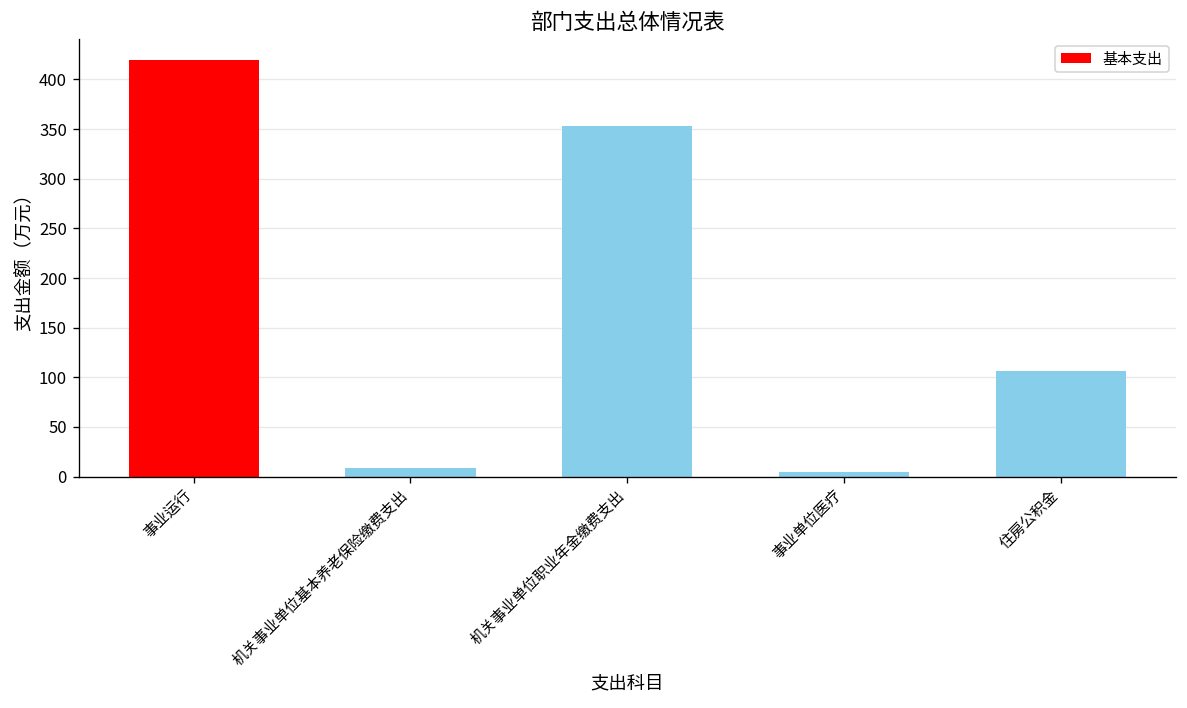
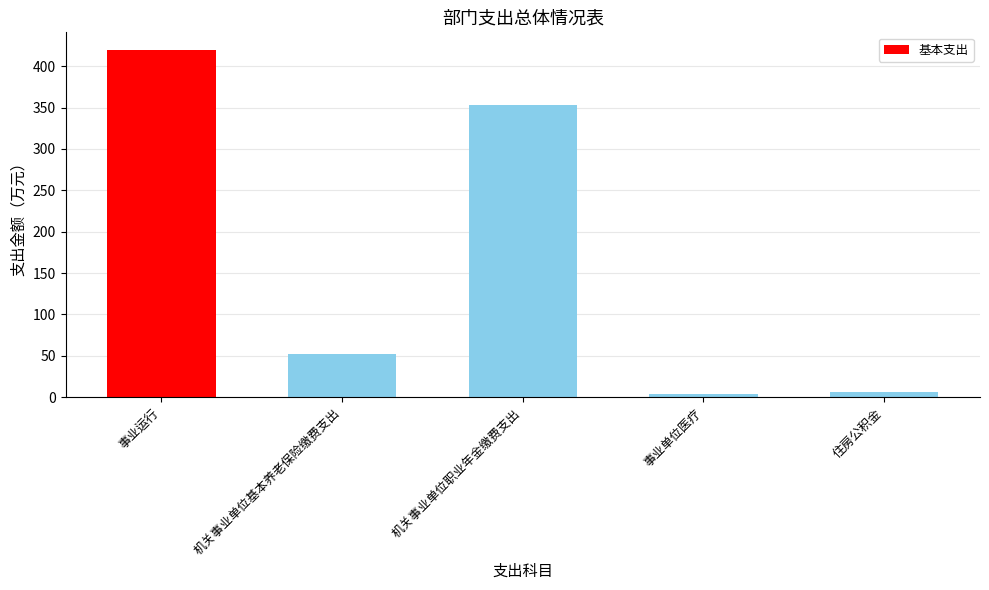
  {
    "事业运行": 420,
-   "机关事业单位基本养老保险缴费支出": 10,
+   "机关事业单位基本养老保险缴费支出": 50,
    "机关事业单位职业年金缴费支出": 350,
    "事业单位医疗": 0,
-   "住房公积金": 110
+   "住房公积金": 10
  }
